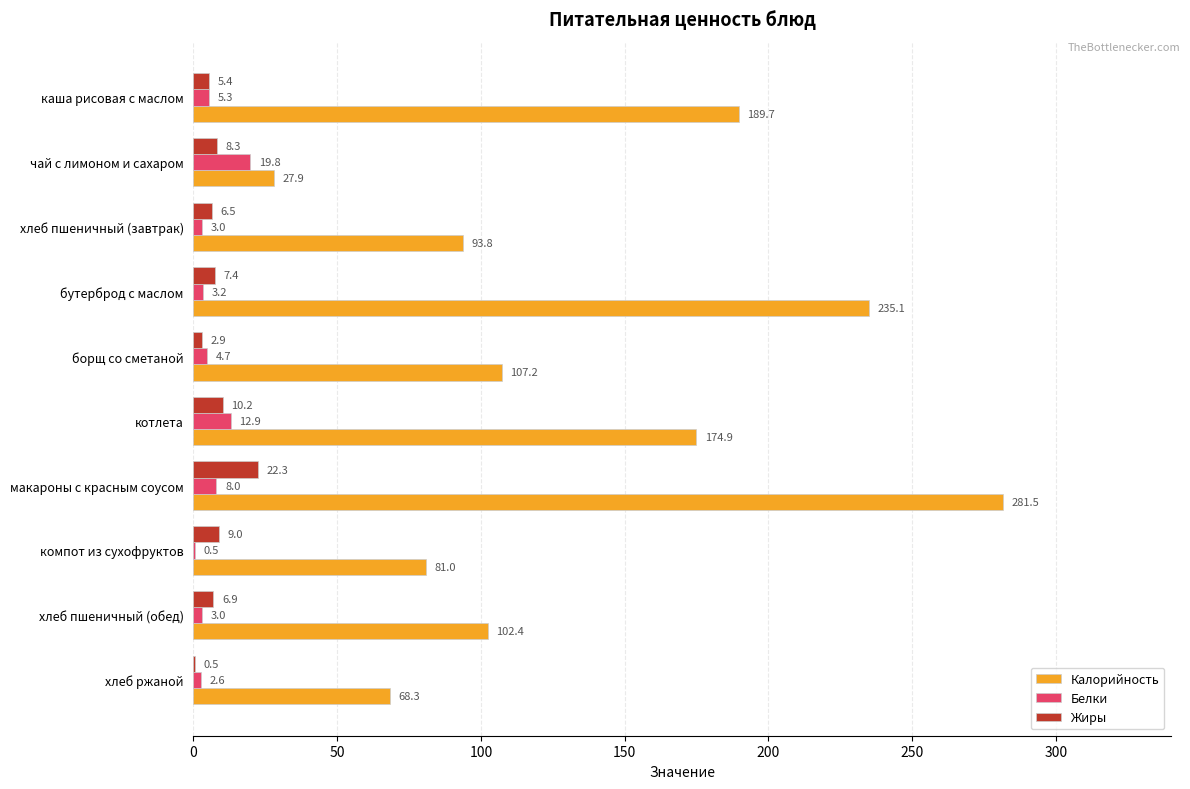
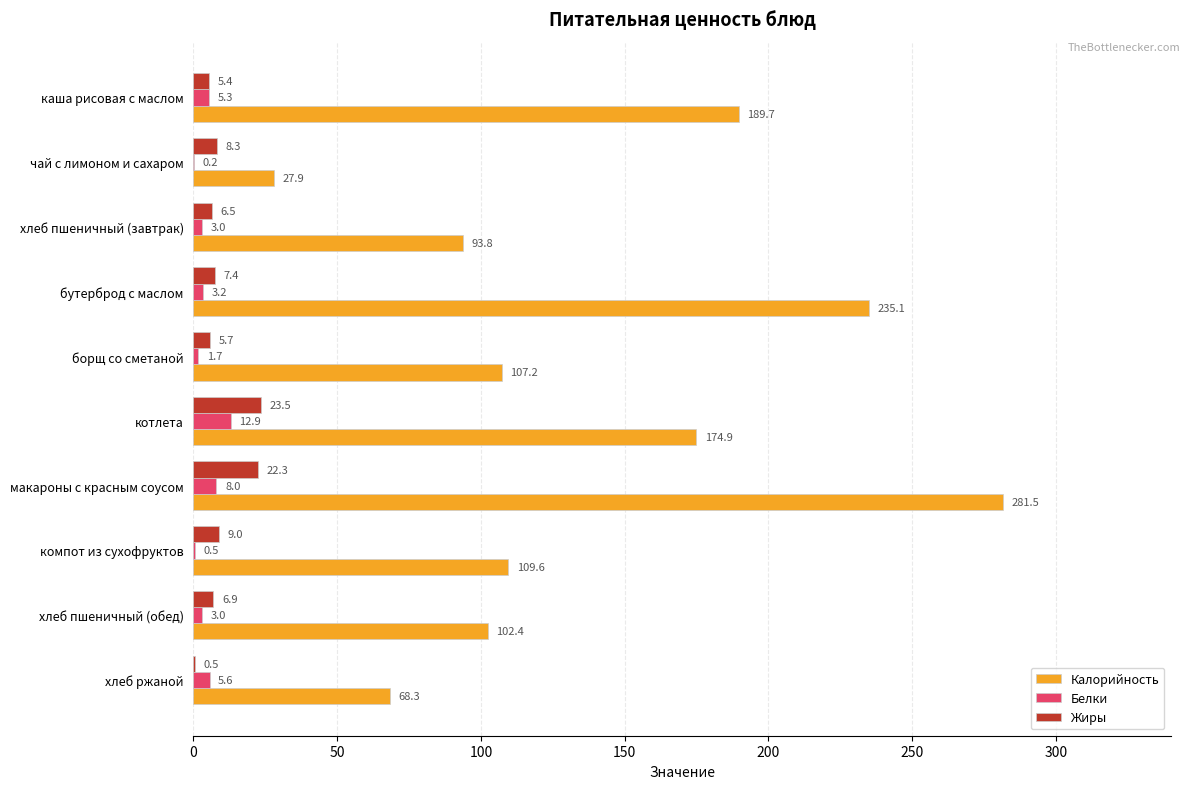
  {
    "Калорийность": {
      "каша рисовая с маслом": 189.7,
      "чай с лимоном и сахаром": 27.9,
      "хлеб пшеничный (завтрак)": 93.8,
      "бутерброд с маслом": 235.1,
      "борщ со сметаной": 107.2,
      "котлета": 174.9,
      "макароны с красным соусом": 281.5,
-     "компот из сухофруктов": 81.0,
+     "компот из сухофруктов": 109.6,
      "хлеб пшеничный (обед)": 102.4,
      "хлеб ржаной": 68.3
    },
    "Белки": {
      "каша рисовая с маслом": 5.3,
-     "чай с лимоном и сахаром": 19.8,
+     "чай с лимоном и сахаром": 0.2,
      "хлеб пшеничный (завтрак)": 3.0,
      "бутерброд с маслом": 3.2,
-     "борщ со сметаной": 4.7,
+     "борщ со сметаной": 1.7,
      "котлета": 12.9,
      "макароны с красным соусом": 8.0,
      "компот из сухофруктов": 0.5,
      "хлеб пшеничный (обед)": 3.0,
-     "хлеб ржаной": 2.6
+     "хлеб ржаной": 5.6
    },
    "Жиры": {
      "каша рисовая с маслом": 5.4,
      "чай с лимоном и сахаром": 8.3,
      "хлеб пшеничный (завтрак)": 6.5,
      "бутерброд с маслом": 7.4,
-     "борщ со сметаной": 2.9,
-     "котлета": 10.2,
+     "борщ со сметаной": 5.7,
+     "котлета": 23.5,
      "макароны с красным соусом": 22.3,
      "компот из сухофруктов": 9.0,
      "хлеб пшеничный (обед)": 6.9,
      "хлеб ржаной": 0.5
    }
  }
